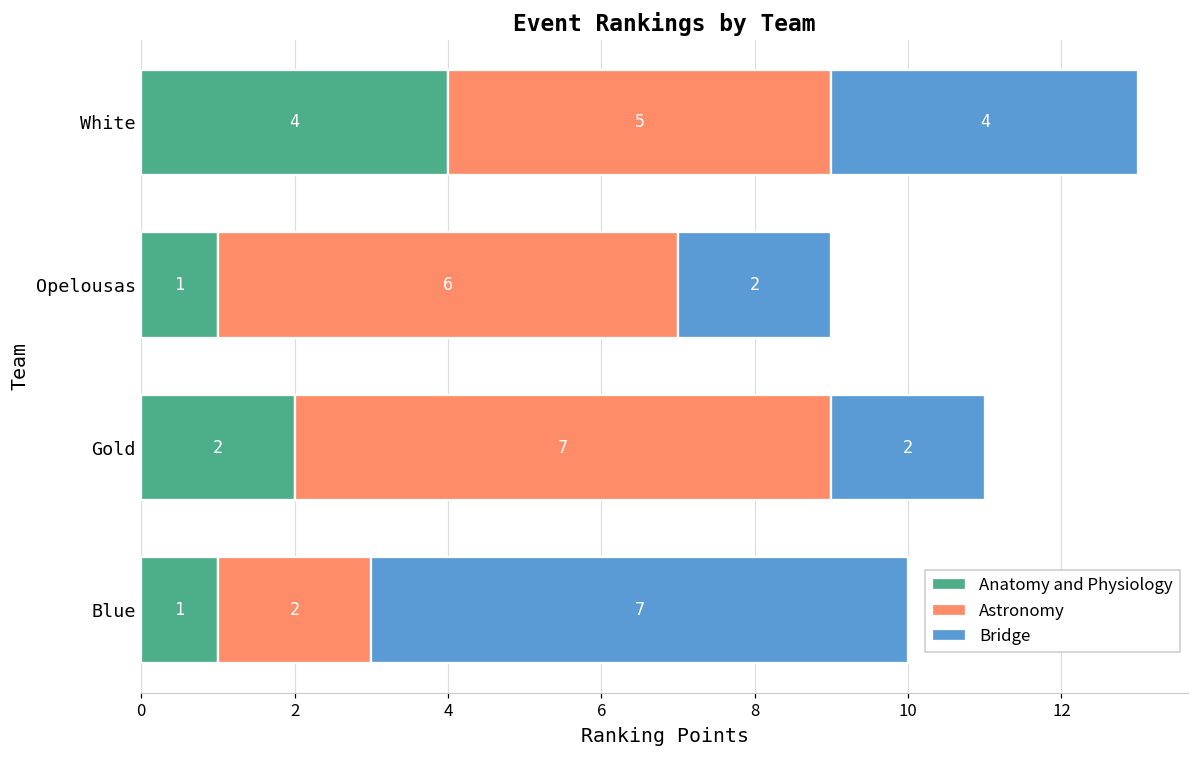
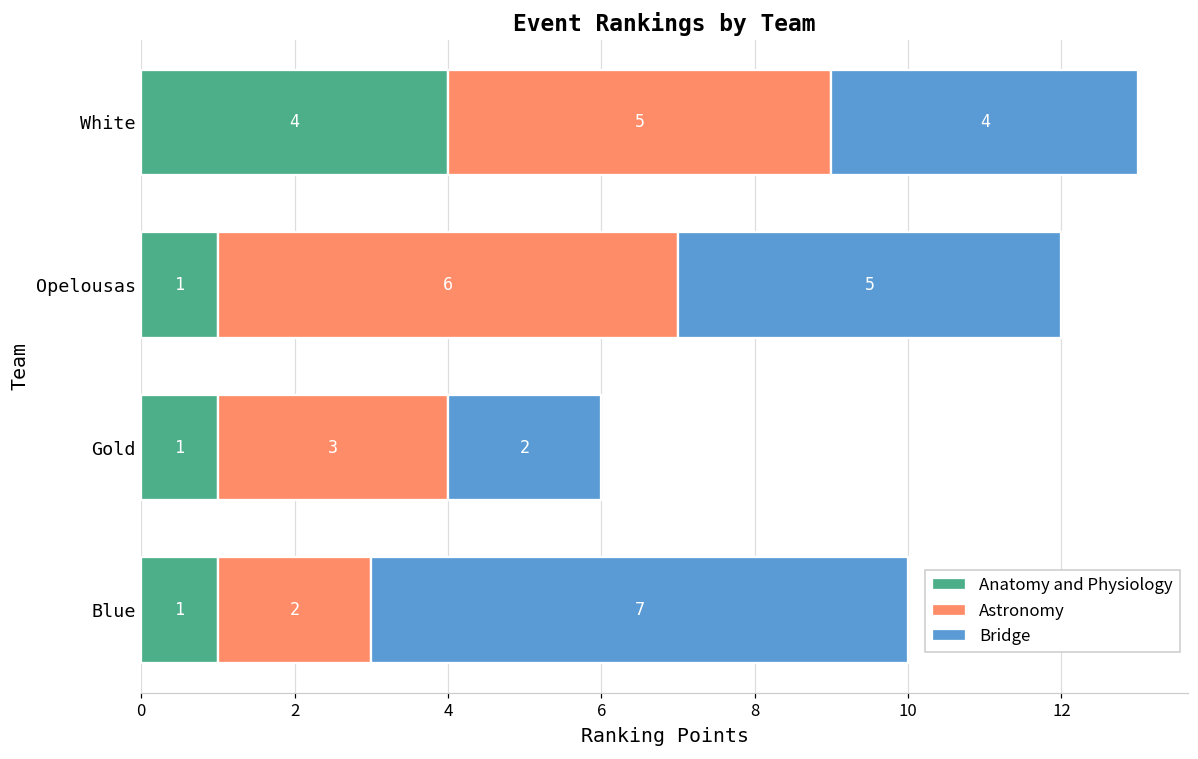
  {
    "Anatomy and Physiology": {
      "White": 4,
      "Opelousas": 1,
-     "Gold": 2,
+     "Gold": 1,
      "Blue": 1
    },
    "Astronomy": {
      "White": 5,
      "Opelousas": 6,
-     "Gold": 7,
+     "Gold": 3,
      "Blue": 2
    },
    "Bridge": {
      "White": 4,
-     "Opelousas": 2,
+     "Opelousas": 5,
      "Gold": 2,
      "Blue": 7
    }
  }
